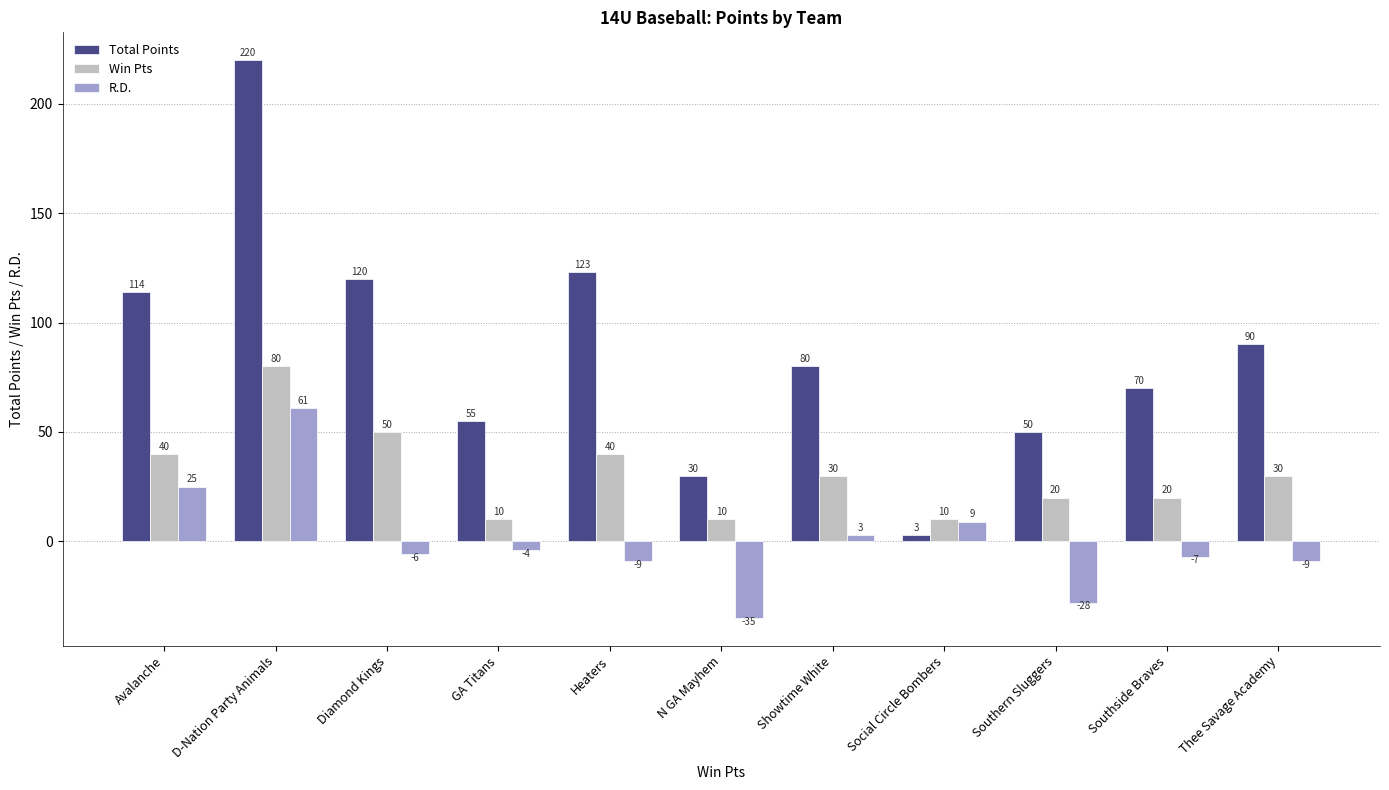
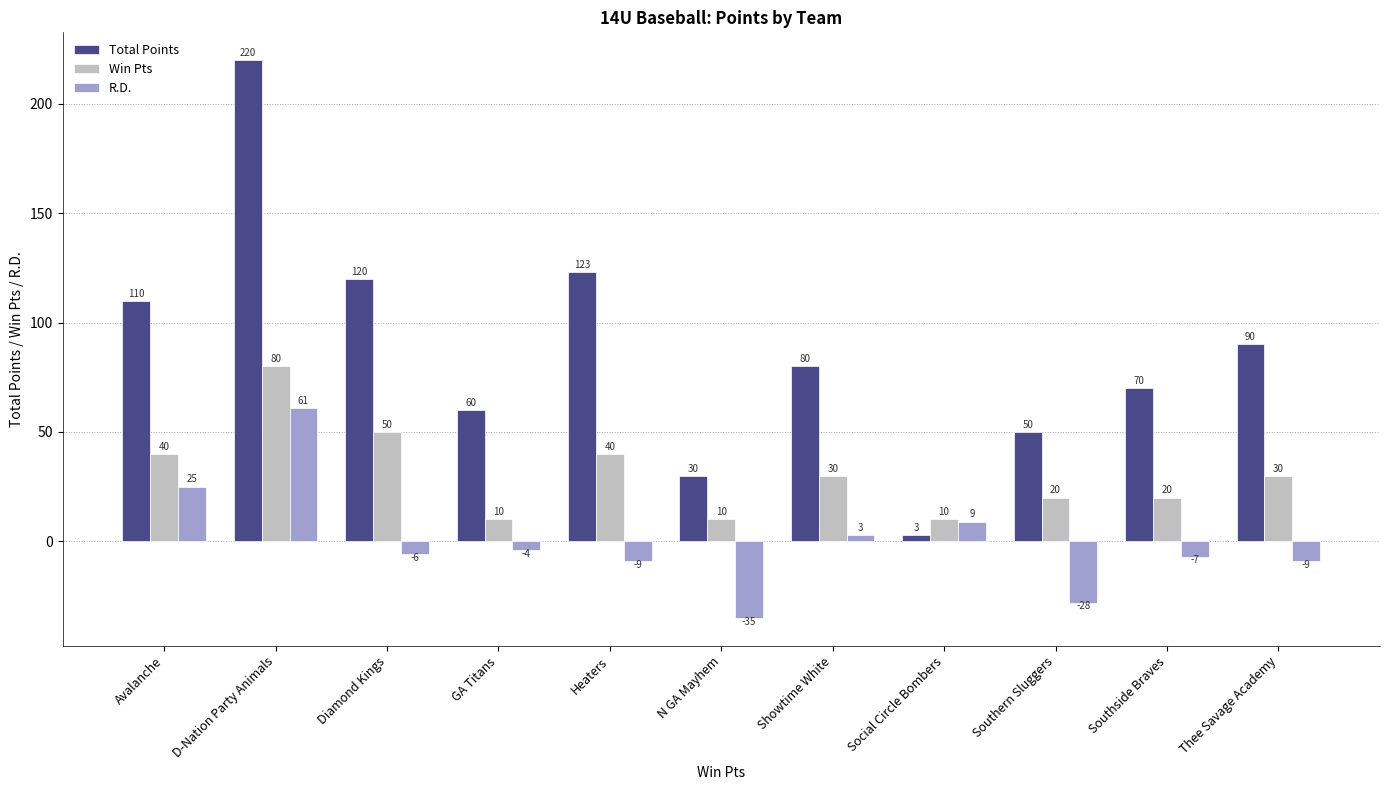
  {
    "Total Points": {
-     "Avalanche": 114,
+     "Avalanche": 110,
      "D-Nation Party Animals": 220,
      "Diamond Kings": 120,
-     "GA Titans": 55,
+     "GA Titans": 60,
      "Heaters": 123,
      "N GA Mayhem": 30,
      "Showtime White": 80,
      "Social Circle Bombers": 3,
      "Southern Sluggers": 50,
      "Southside Braves": 70,
      "Thee Savage Academy": 90
    }
  }
